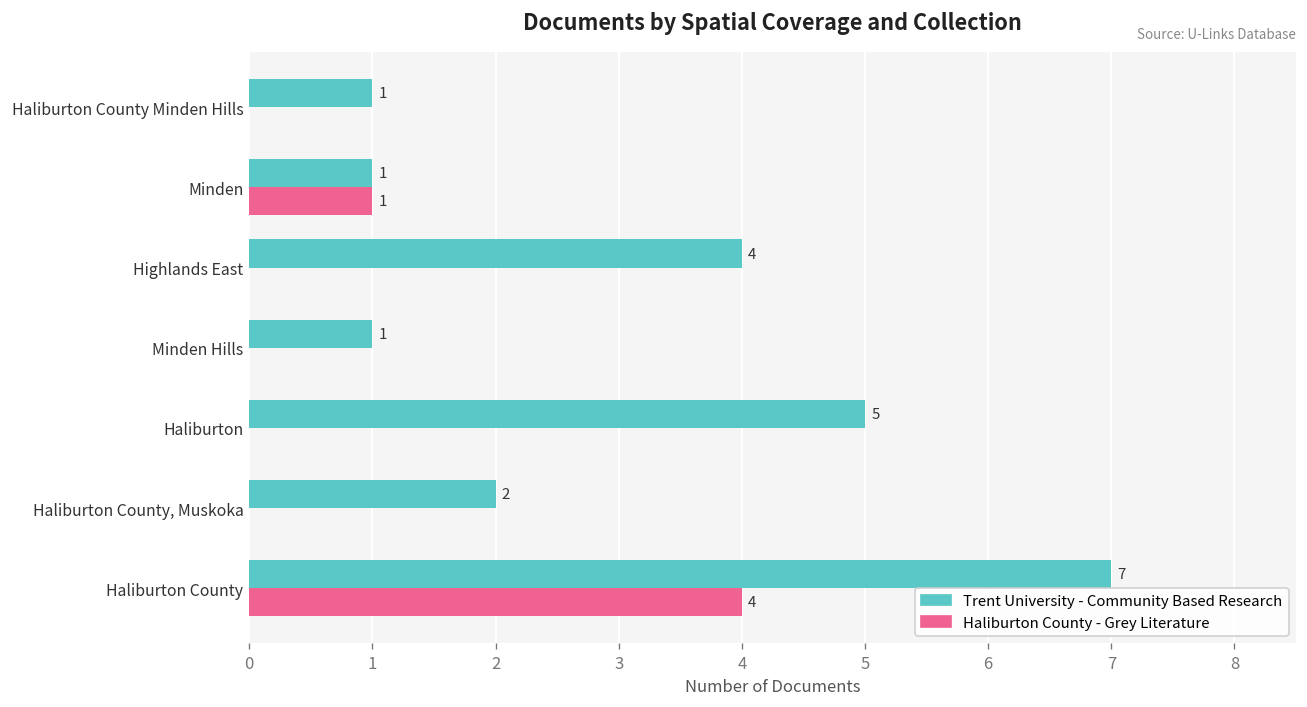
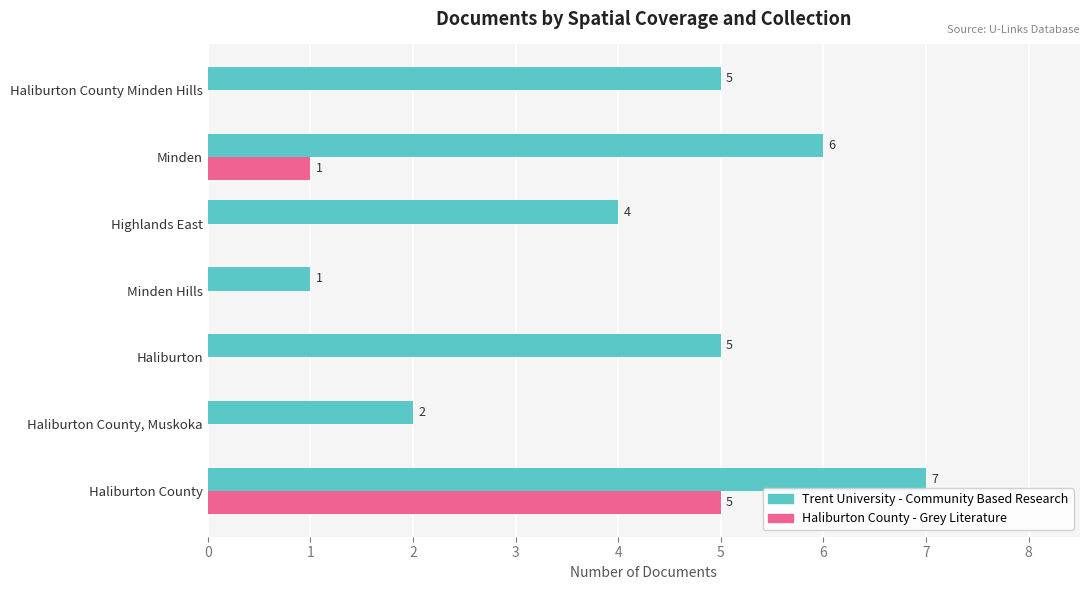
  {
    "Trent University - Community Based Research": {
-     "Haliburton County Minden Hills": 1,
-     "Minden": 1,
+     "Haliburton County Minden Hills": 5,
+     "Minden": 6,
      "Highlands East": 4,
      "Minden Hills": 1,
      "Haliburton": 5,
      "Haliburton County, Muskoka": 2,
      "Haliburton County": 7
    },
    "Haliburton County - Grey Literature": {
      "Minden": 1,
-     "Haliburton County": 4
+     "Haliburton County": 5
    }
  }
